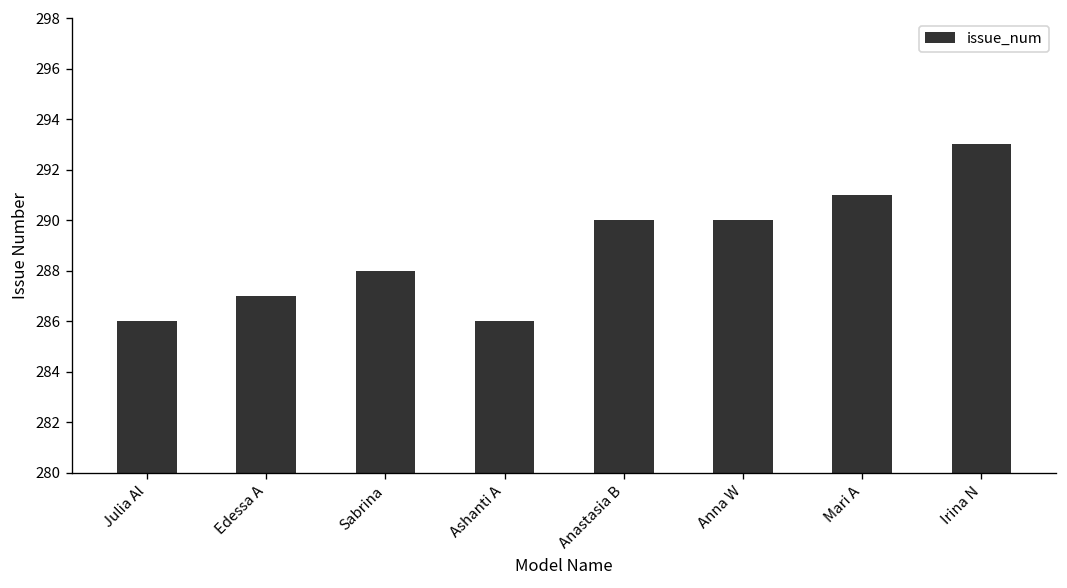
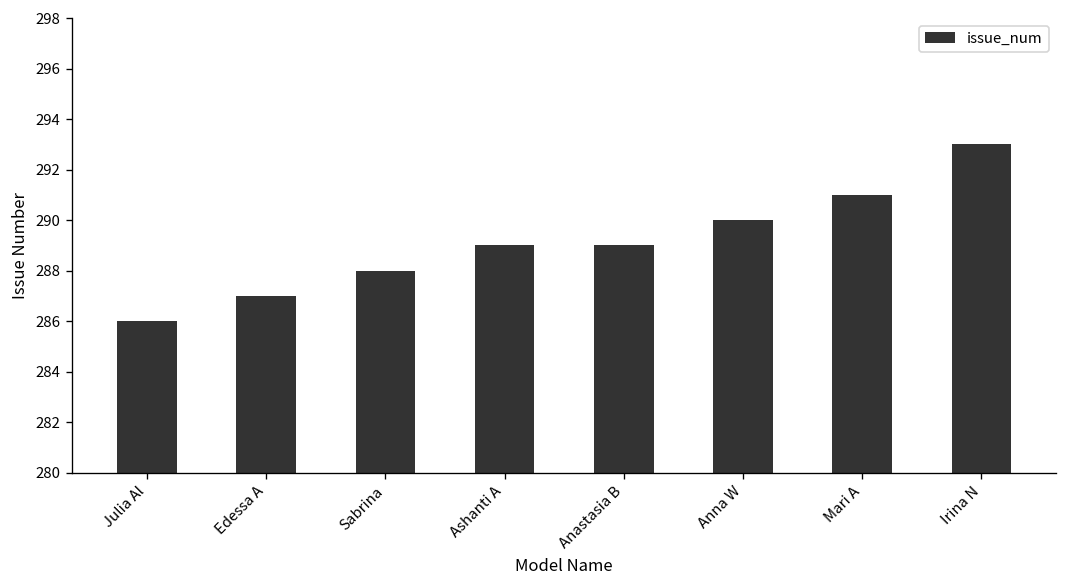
  {
    "Julia Al": 286,
    "Edessa A": 287,
    "Sabrina": 288,
-   "Ashanti A": 286,
-   "Anastasia B": 290,
+   "Ashanti A": 289,
+   "Anastasia B": 289,
    "Anna W": 290,
    "Mari A": 291,
    "Irina N": 293
  }
